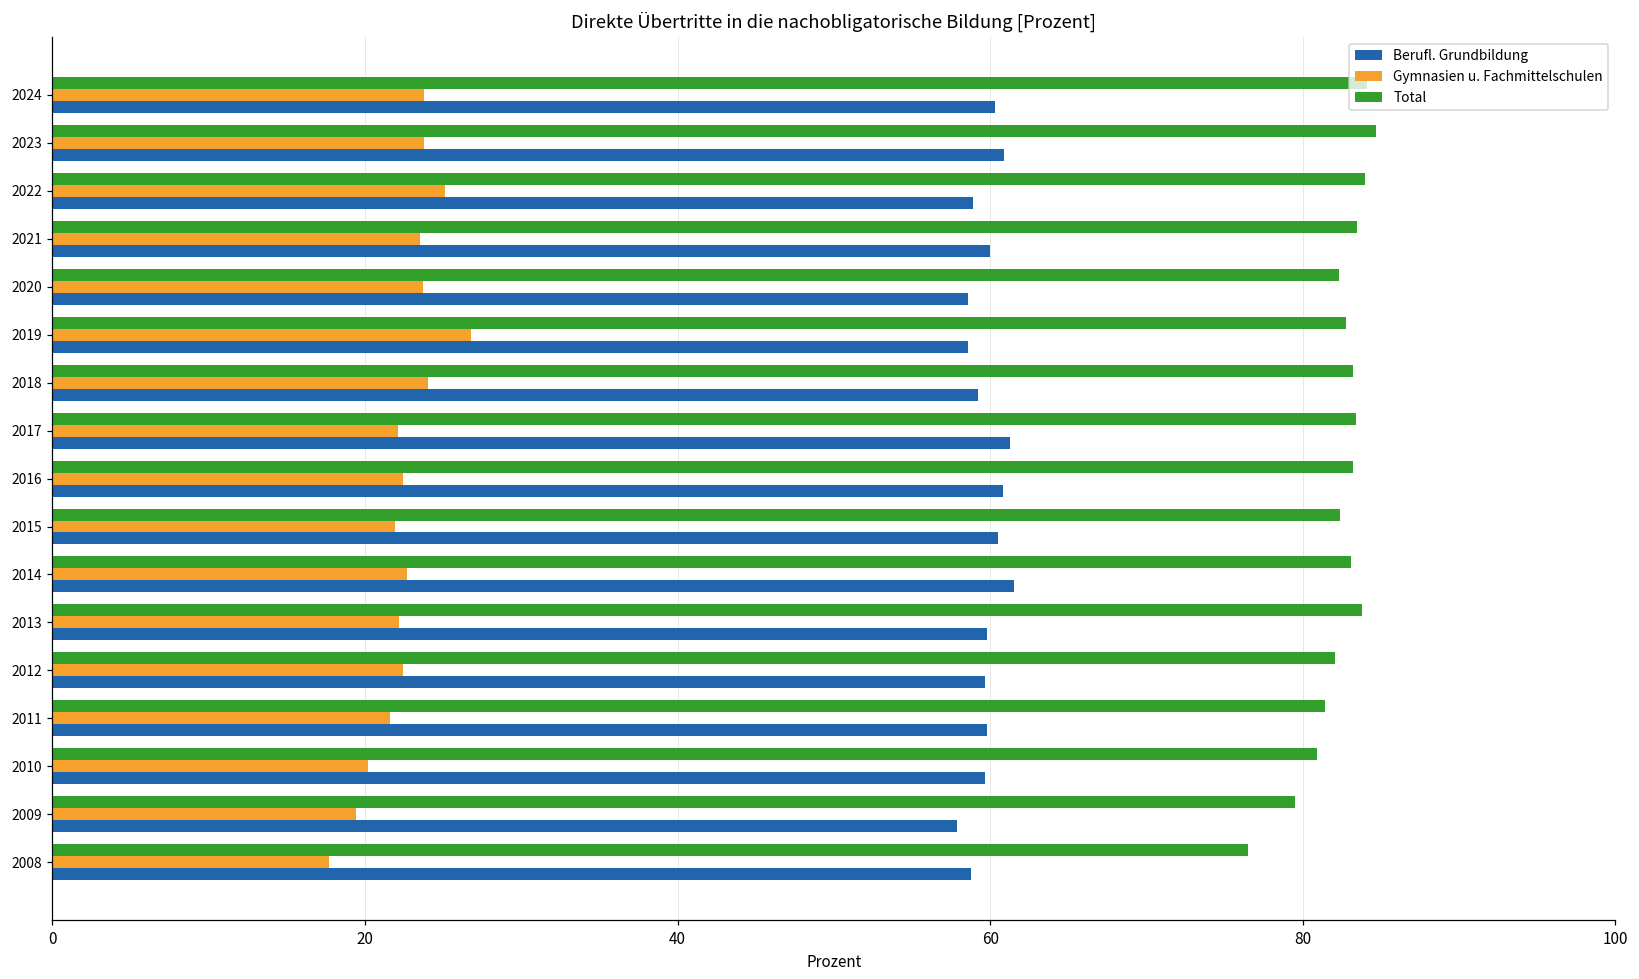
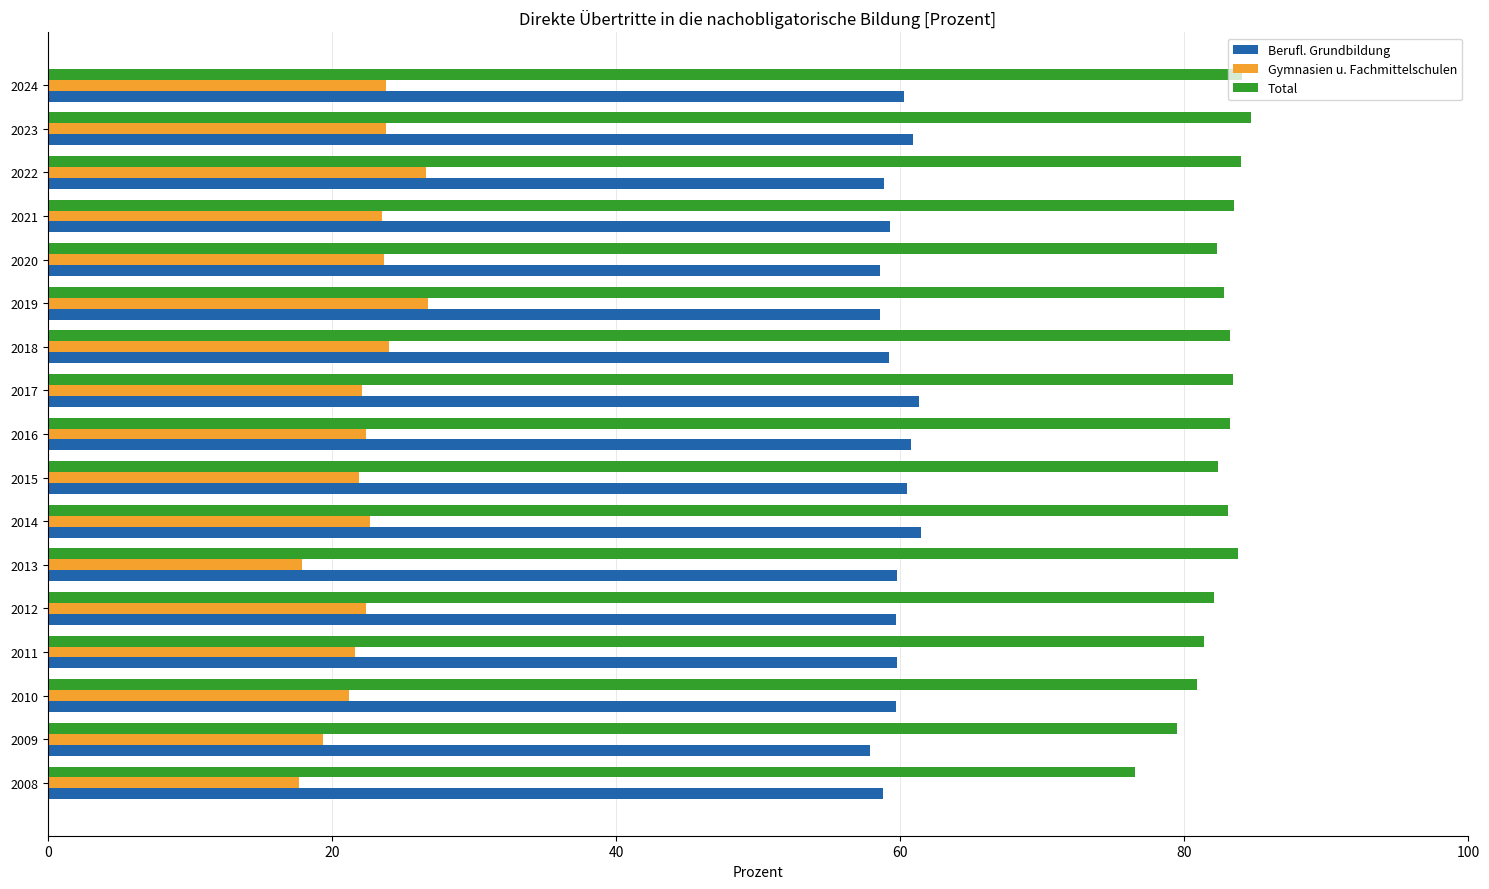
  {
    "Berufl. Grundbildung": {
      "2024": 60.3,
      "2023": 60.9,
      "2022": 58.9,
-     "2021": 60.0,
+     "2021": 59.3,
      "2020": 58.6,
      "2019": 58.6,
      "2018": 59.2,
      "2017": 61.3,
      "2016": 60.8,
      "2015": 60.5,
      "2014": 61.5,
      "2013": 59.8,
      "2012": 59.7,
      "2011": 59.8,
      "2010": 59.7,
      "2009": 57.9,
      "2008": 58.8
    },
    "Gymnasien u. Fachmittelschulen": {
      "2024": 23.8,
      "2023": 23.8,
-     "2022": 25.1,
+     "2022": 26.6,
      "2021": 23.5,
      "2020": 23.7,
      "2019": 26.8,
      "2018": 24.0,
      "2017": 22.1,
      "2016": 22.4,
      "2015": 21.9,
      "2014": 22.7,
-     "2013": 22.2,
+     "2013": 17.9,
      "2012": 22.4,
      "2011": 21.6,
-     "2010": 20.2,
+     "2010": 21.2,
      "2009": 19.4,
      "2008": 17.7
    },
    "Total": {
      "2023": 84.7,
      "2022": 84.0,
      "2021": 83.5,
      "2020": 82.3,
      "2019": 82.8,
      "2018": 83.2,
      "2017": 83.4,
      "2016": 83.2,
      "2015": 82.4,
      "2014": 83.1,
      "2013": 83.8,
      "2012": 82.1,
      "2011": 81.4,
      "2010": 80.9,
      "2009": 79.5,
      "2008": 76.5
    }
  }
